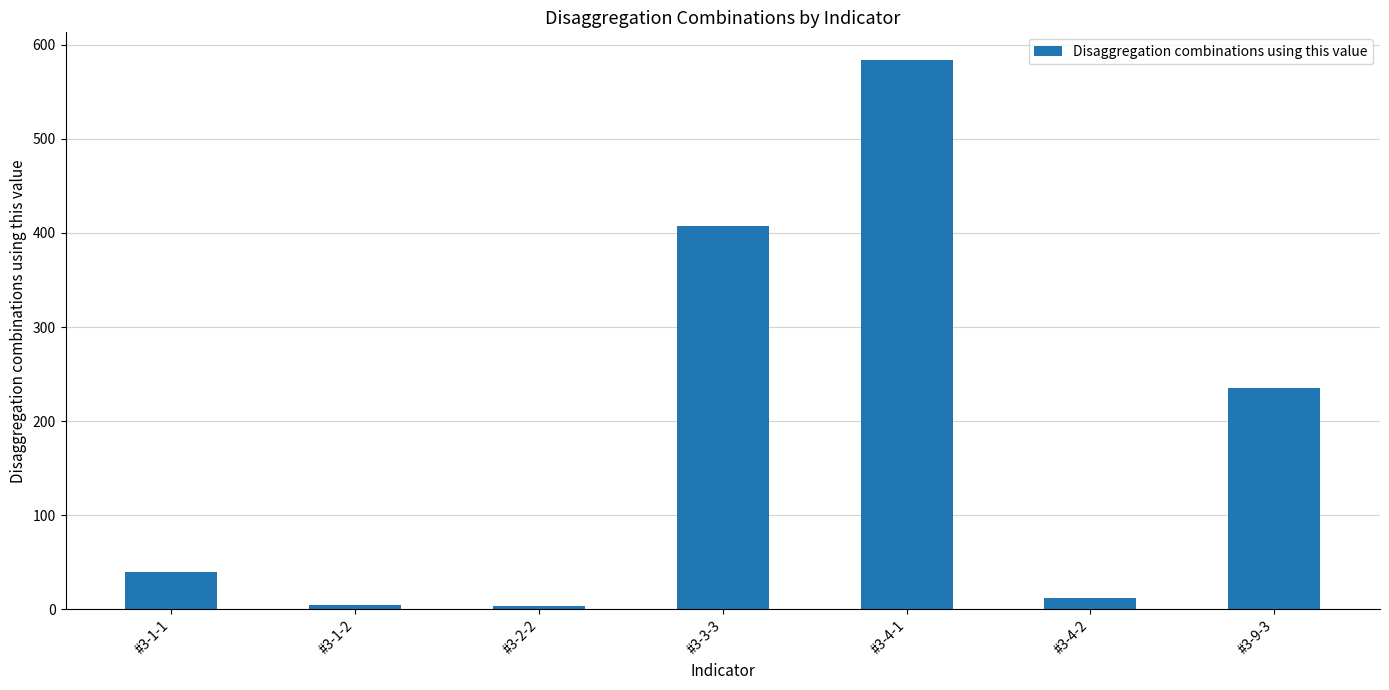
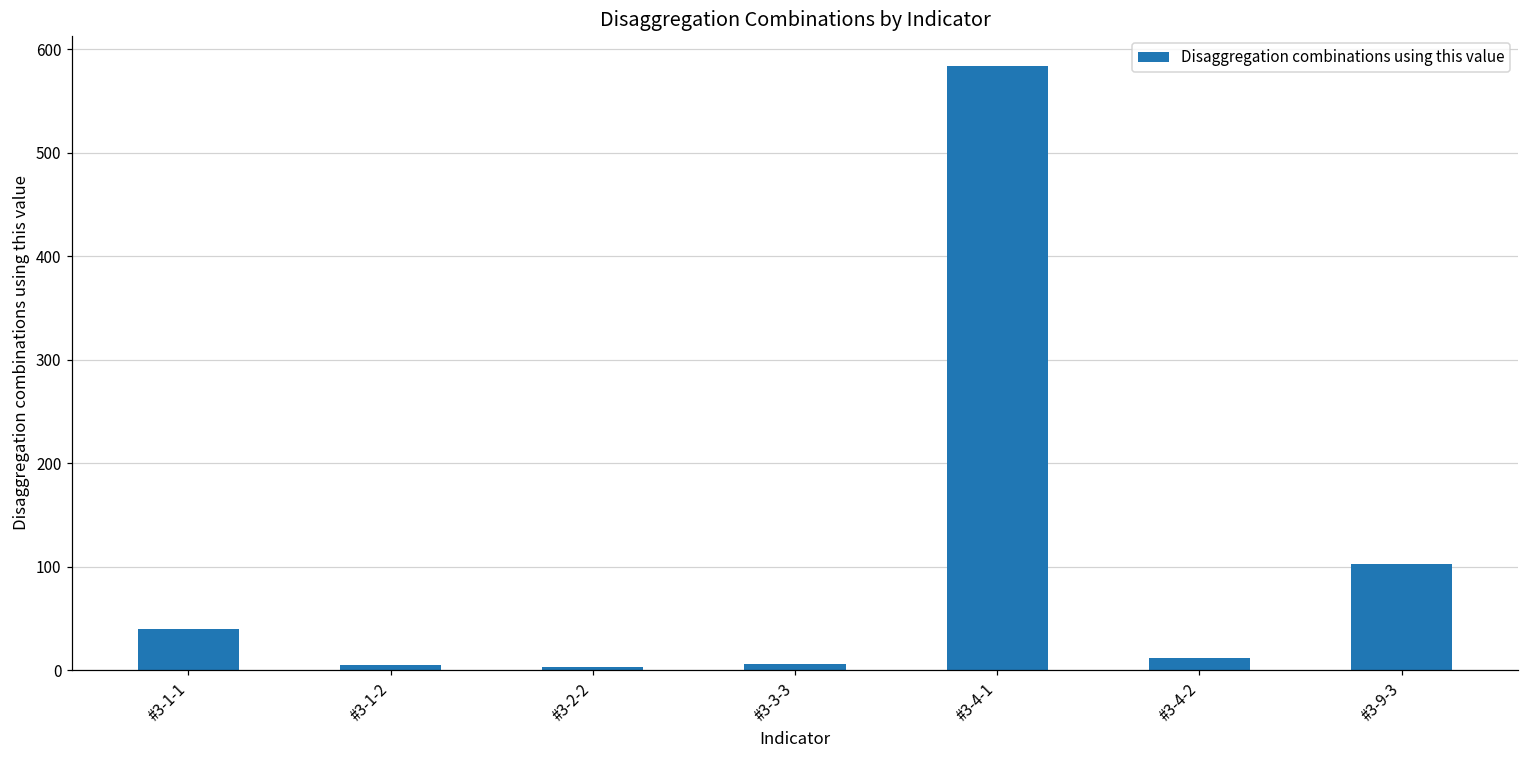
  {
    "#3-1-1": 40,
    "#3-1-2": 10,
    "#3-2-2": 0,
-   "#3-3-3": 410,
+   "#3-3-3": 10,
    "#3-4-1": 580,
    "#3-4-2": 10,
-   "#3-9-3": 240
+   "#3-9-3": 100
  }
